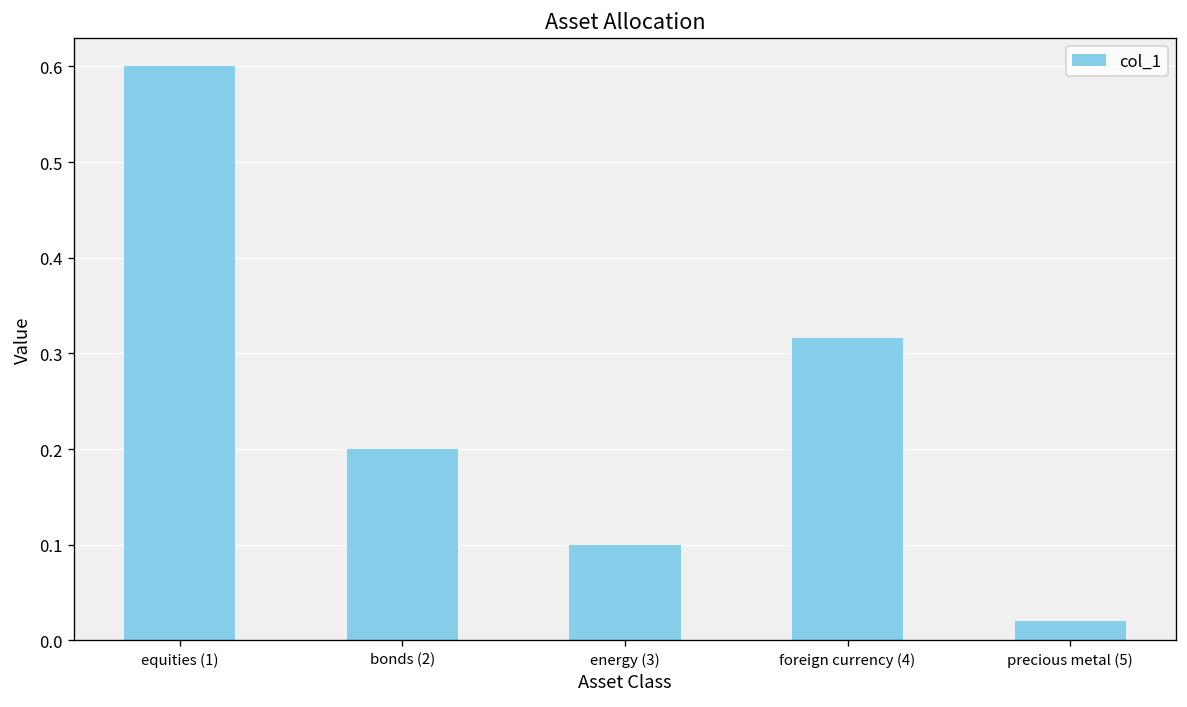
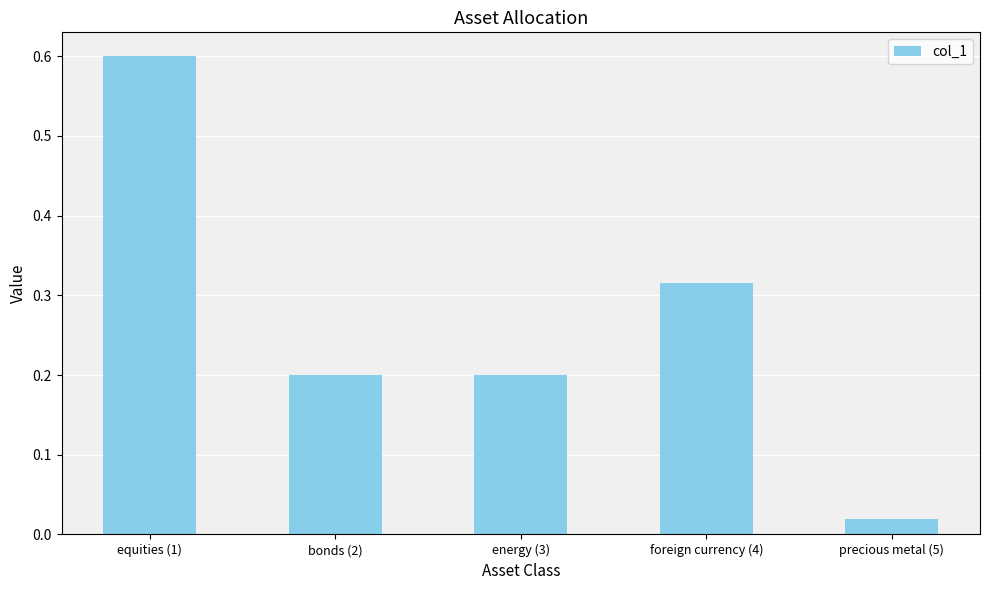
  {
    "equities (1)": 0.6,
    "bonds (2)": 0.2,
-   "energy (3)": 0.1,
+   "energy (3)": 0.2,
    "foreign currency (4)": 0.32,
    "precious metal (5)": 0.02
  }
